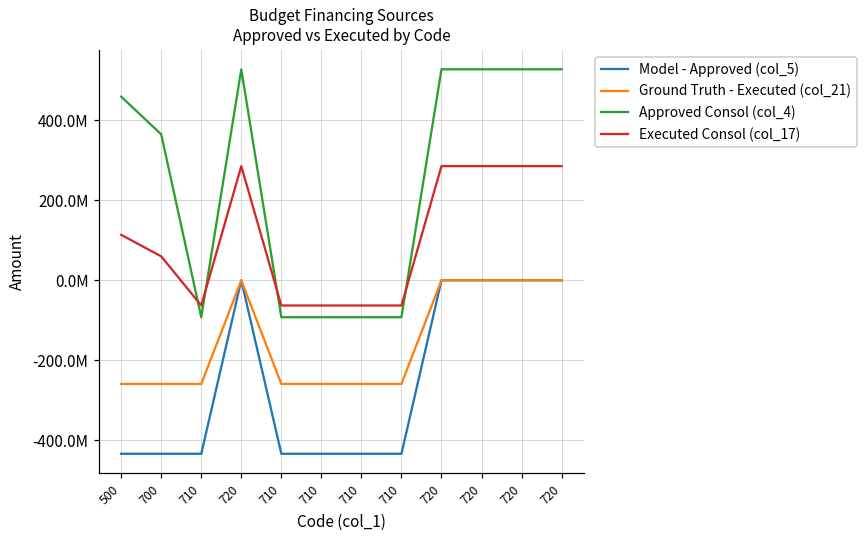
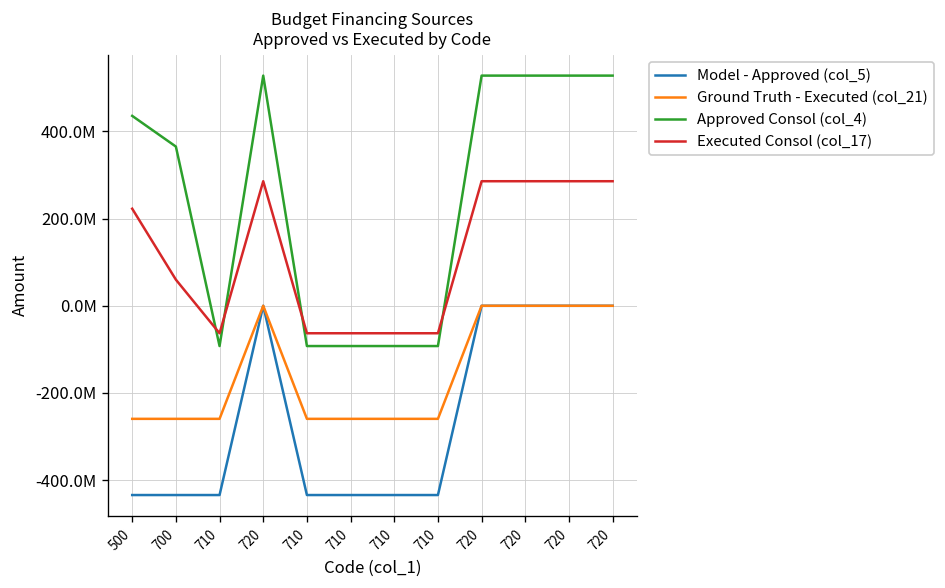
  {
    "Model - Approved (col_5)": {
      "500": -430000000,
      "700": -430000000
    },
    "Ground Truth - Executed (col_21)": {
      "500": -260000000,
      "700": -260000000
    },
    "Approved Consol (col_4)": {
-     "500": 460000000,
+     "500": 440000000,
      "700": 370000000
    },
    "Executed Consol (col_17)": {
-     "500": 110000000,
+     "500": 220000000,
      "700": 60000000
    }
  }
